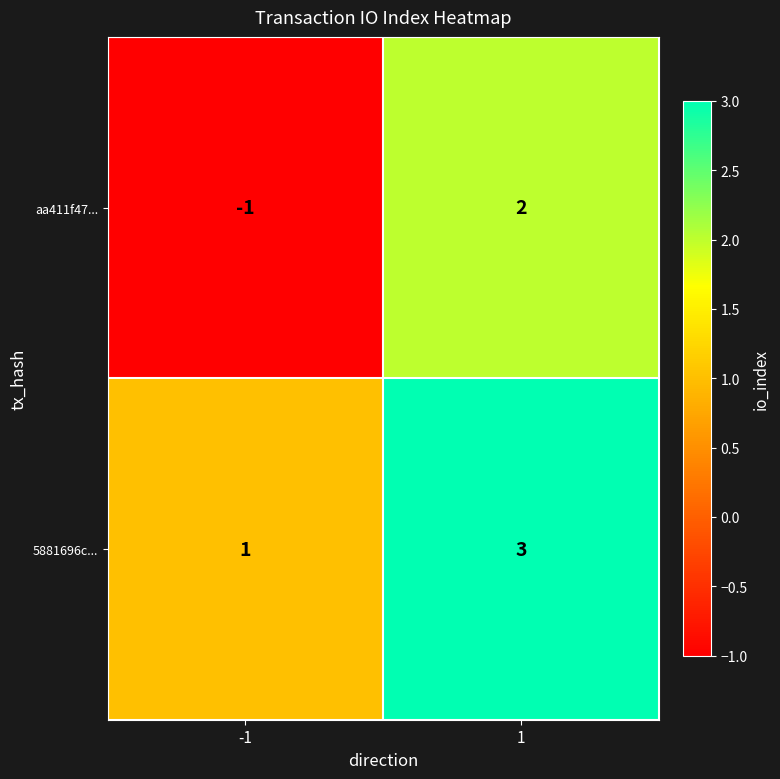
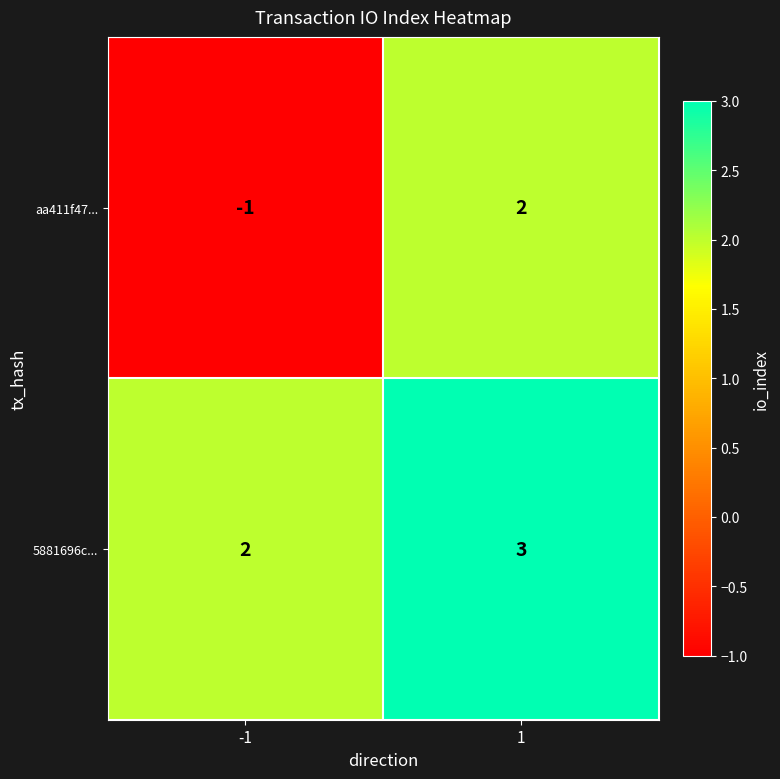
  {
    "aa411f47...": {
      "-1": -1,
      "1": 2
    },
    "5881696c...": {
-     "-1": 1,
+     "-1": 2,
      "1": 3
    }
  }
